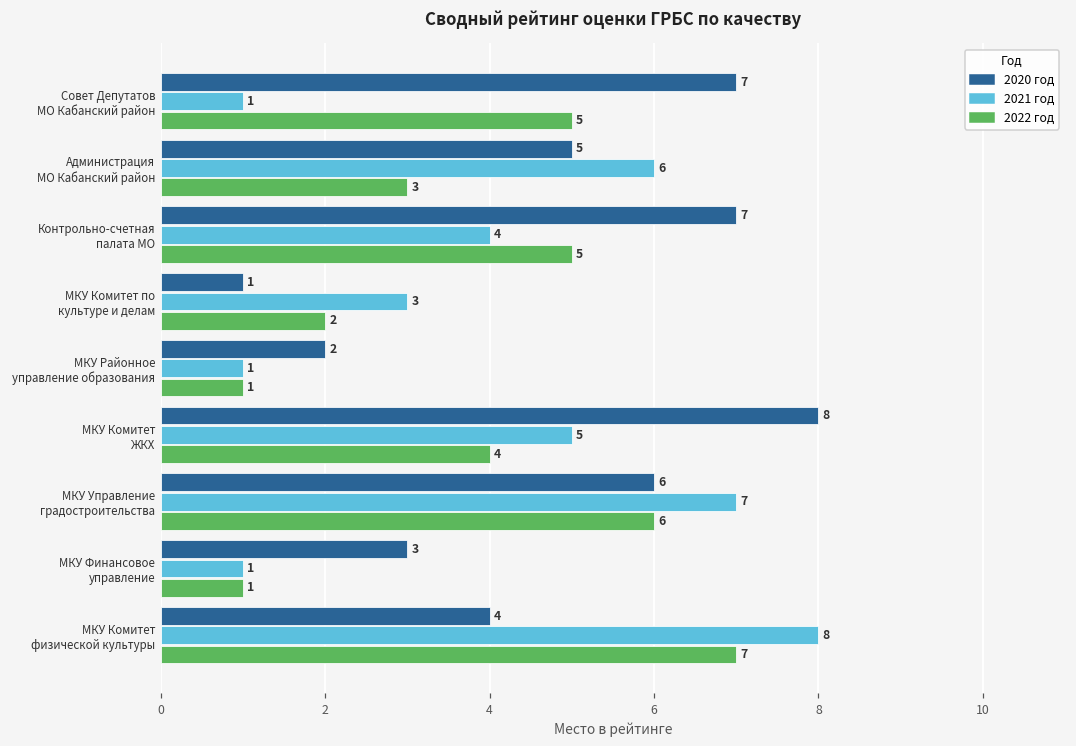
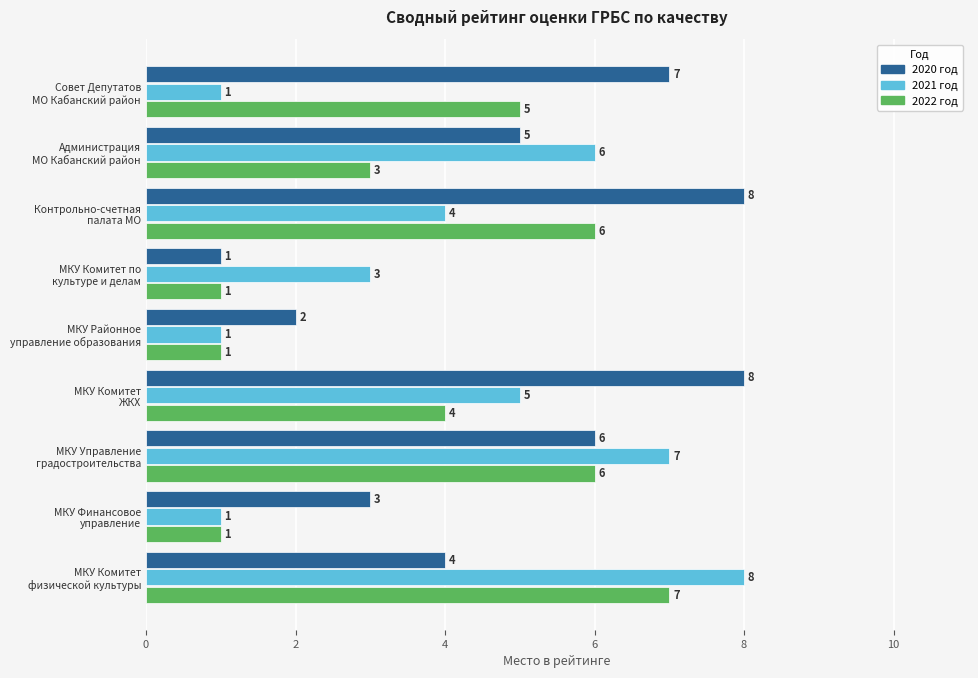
  {
    "2020 год": {
      "Совет Депутатов МО Кабанский район": 7,
      "Администрация МО Кабанский район": 5,
-     "Контрольно-счетная палата МО": 7,
+     "Контрольно-счетная палата МО": 8,
      "МКУ Комитет по культуре и делам": 1,
      "МКУ Районное управление образования": 2,
      "МКУ Комитет ЖКХ": 8,
      "МКУ Управление градостроительства": 6,
      "МКУ Финансовое управление": 3,
      "МКУ Комитет физической культуры": 4
    },
    "2021 год": {
      "Совет Депутатов МО Кабанский район": 1,
      "Администрация МО Кабанский район": 6,
      "Контрольно-счетная палата МО": 4,
      "МКУ Комитет по культуре и делам": 3,
      "МКУ Районное управление образования": 1,
      "МКУ Комитет ЖКХ": 5,
      "МКУ Управление градостроительства": 7,
      "МКУ Финансовое управление": 1,
      "МКУ Комитет физической культуры": 8
    },
    "2022 год": {
      "Совет Депутатов МО Кабанский район": 5,
      "Администрация МО Кабанский район": 3,
-     "Контрольно-счетная палата МО": 5,
-     "МКУ Комитет по культуре и делам": 2,
+     "Контрольно-счетная палата МО": 6,
+     "МКУ Комитет по культуре и делам": 1,
      "МКУ Районное управление образования": 1,
      "МКУ Комитет ЖКХ": 4,
      "МКУ Управление градостроительства": 6,
      "МКУ Финансовое управление": 1,
      "МКУ Комитет физической культуры": 7
    }
  }
